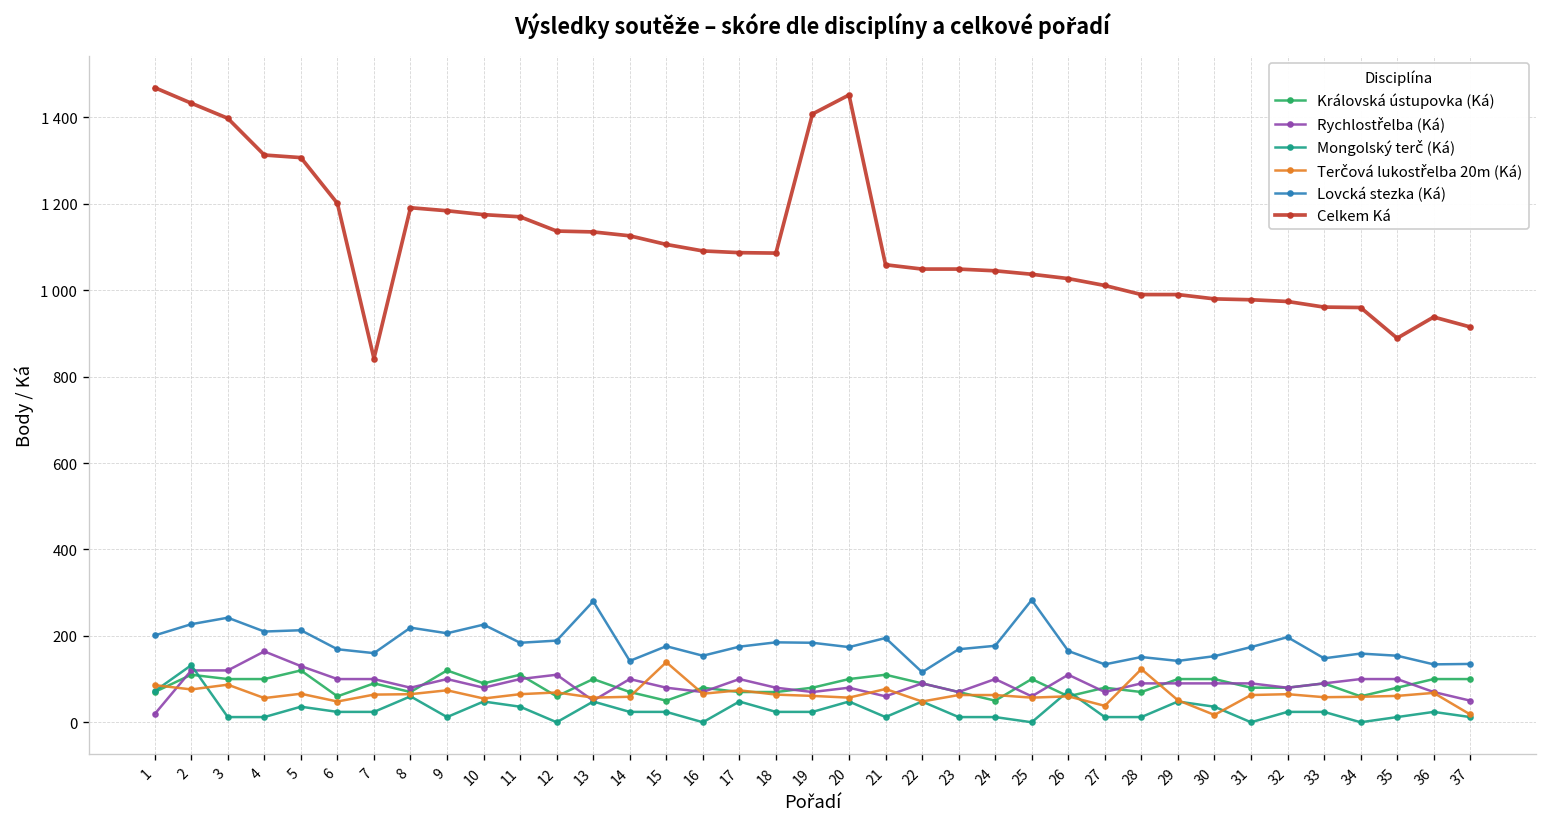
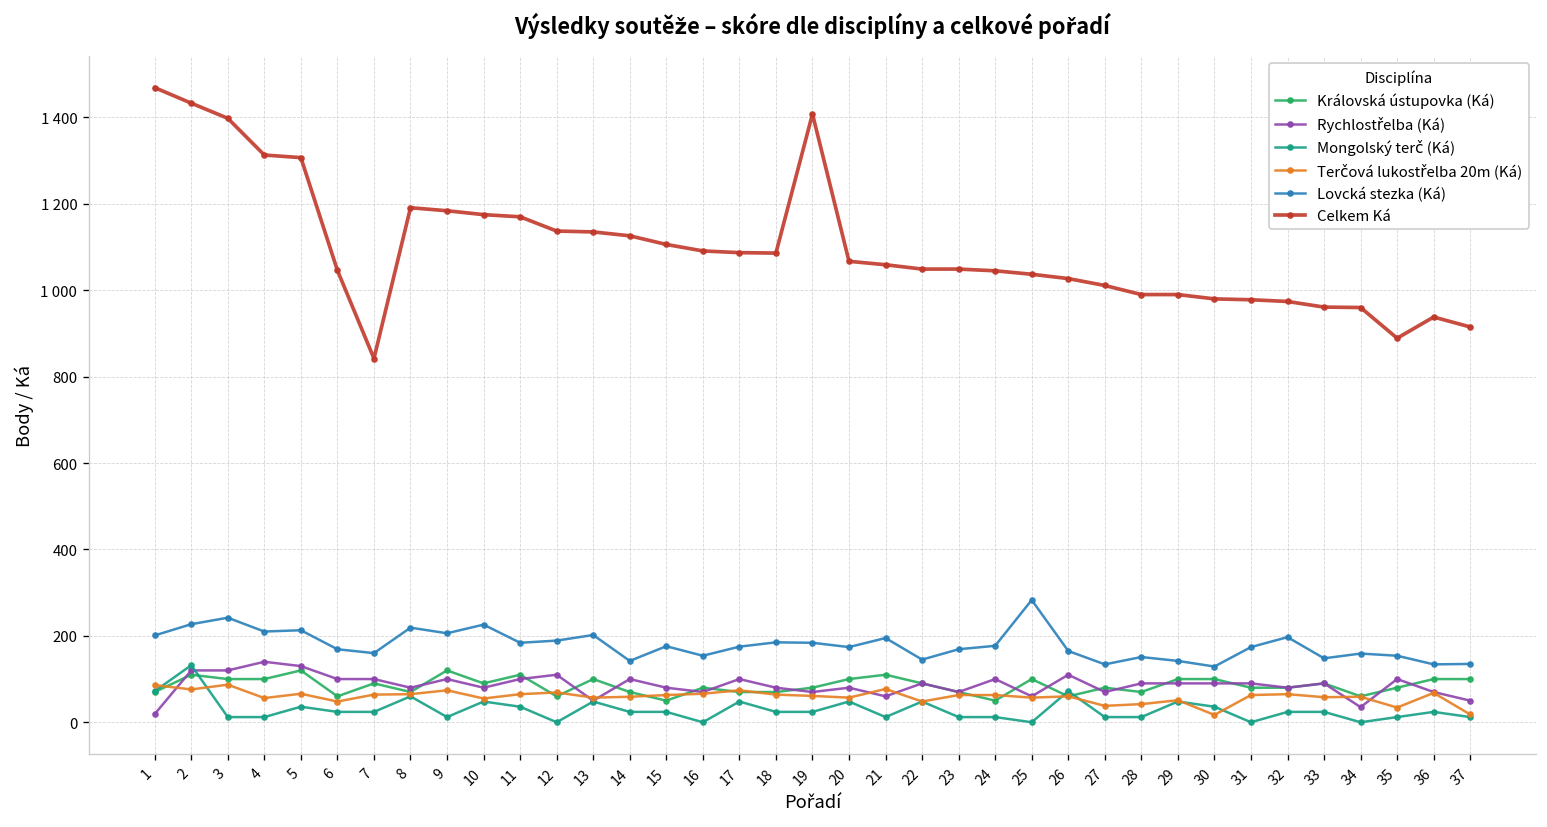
  {
    "Rychlostřelba (Ká)": {
      "1": 20,
      "2": 120,
      "3": 120,
-     "4": 160,
+     "4": 140,
      "5": 130,
      "6": 100,
      "7": 100,
      "8": 80,
      "9": 100,
      "10": 80,
      "11": 100,
      "12": 110,
      "14": 100,
      "15": 80,
      "17": 100,
      "18": 80,
      "19": 70,
      "20": 80,
      "21": 60,
      "24": 100,
      "26": 110,
      "27": 70,
      "28": 90,
      "29": 90,
      "30": 90,
      "31": 90,
-     "34": 100,
+     "34": 40,
      "35": 100,
      "37": 50
    },
    "Terčová lukostřelba 20m (Ká)": {
      "1": 90,
      "2": 80,
      "3": 90,
      "4": 60,
      "5": 70,
      "6": 50,
      "7": 60,
      "9": 70,
      "11": 70,
      "12": 70,
      "14": 60,
-     "15": 140,
+     "15": 60,
      "19": 60,
      "20": 60,
      "21": 80,
      "24": 60,
      "27": 40,
-     "28": 120,
+     "28": 40,
      "30": 20,
      "31": 60,
      "32": 70,
      "33": 60,
-     "35": 60
+     "35": 30
    },
    "Lovcká stezka (Ká)": {
      "1": 200,
      "2": 230,
      "3": 240,
      "4": 210,
      "5": 210,
      "6": 170,
      "7": 160,
      "8": 220,
      "9": 210,
      "10": 230,
      "11": 180,
      "12": 190,
-     "13": 280,
+     "13": 200,
      "14": 140,
      "15": 180,
      "16": 150,
      "17": 180,
      "18": 190,
      "19": 180,
      "20": 170,
      "21": 200,
-     "22": 120,
+     "22": 150,
      "23": 170,
      "24": 180,
      "25": 280,
      "26": 170,
      "27": 130,
      "28": 150,
      "29": 140,
-     "30": 150,
+     "30": 130,
      "31": 170,
      "32": 200,
      "33": 150,
      "34": 160,
      "35": 150,
      "36": 130,
      "37": 140
    },
    "Celkem Ká": {
      "1": 1470,
      "2": 1430,
      "3": 1400,
      "4": 1310,
      "5": 1310,
-     "6": 1200,
+     "6": 1050,
      "7": 840,
      "8": 1190,
      "9": 1180,
      "10": 1180,
      "11": 1170,
      "12": 1140,
      "13": 1140,
      "14": 1130,
      "15": 1110,
      "16": 1090,
      "17": 1090,
      "18": 1090,
      "19": 1410,
-     "20": 1450,
+     "20": 1070,
      "21": 1060,
      "22": 1050,
      "23": 1050,
      "24": 1050,
      "25": 1040,
      "26": 1030,
      "27": 1010,
      "28": 990,
      "29": 990,
      "30": 980,
      "31": 980,
      "32": 970,
      "33": 960,
      "34": 960,
      "35": 890,
      "36": 940,
      "37": 920
    }
  }
